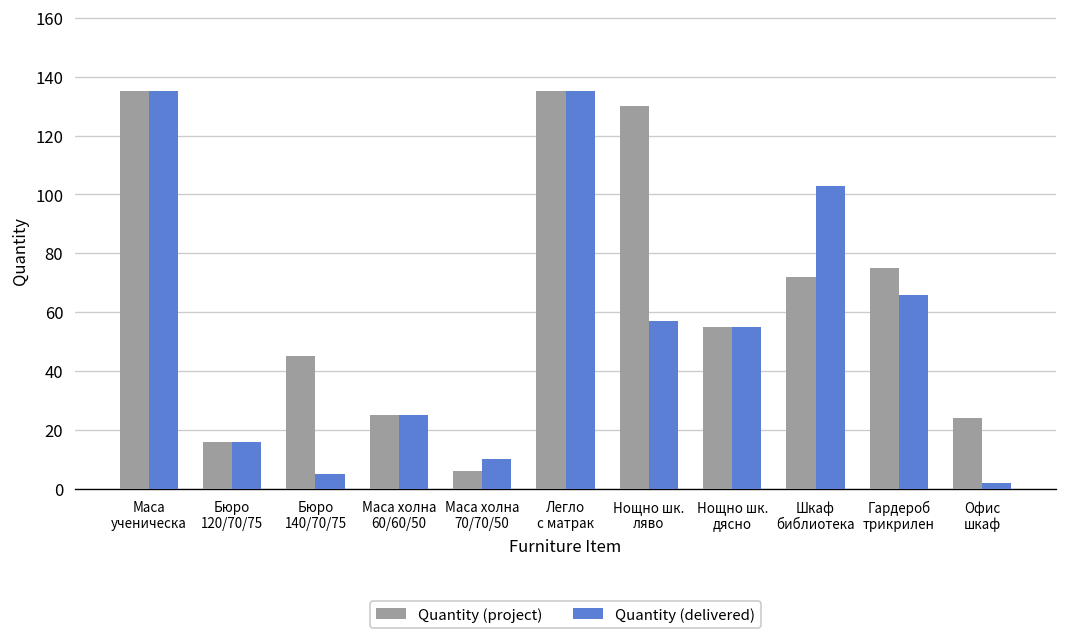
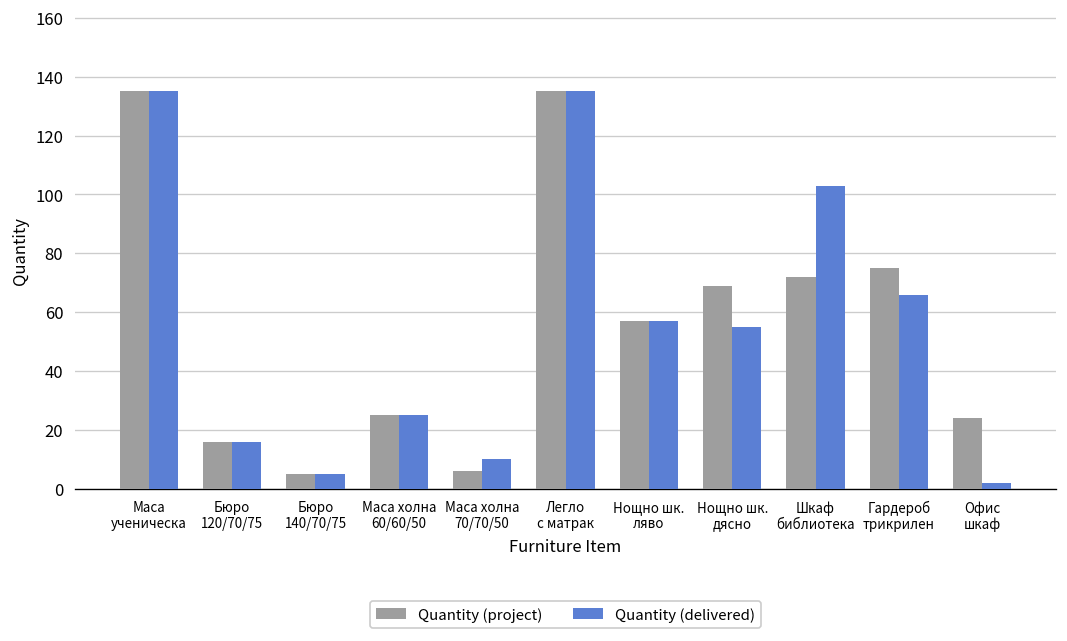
  {
    "Quantity (project)": {
      "Маса ученическа": 135,
      "Бюро 120/70/75": 16,
-     "Бюро 140/70/75": 45,
+     "Бюро 140/70/75": 5,
      "Маса холна 60/60/50": 25,
      "Маса холна 70/70/50": 6,
      "Легло с матрак": 135,
-     "Нощно шк. ляво": 130,
-     "Нощно шк. дясно": 55,
+     "Нощно шк. ляво": 57,
+     "Нощно шк. дясно": 69,
      "Шкаф библиотека": 72,
      "Гардероб трикрилен": 75,
      "Офис шкаф": 24
    },
    "Quantity (delivered)": {
      "Маса ученическа": 135,
      "Бюро 120/70/75": 16,
      "Бюро 140/70/75": 5,
      "Маса холна 60/60/50": 25,
      "Маса холна 70/70/50": 10,
      "Легло с матрак": 135,
      "Нощно шк. ляво": 57,
      "Нощно шк. дясно": 55,
      "Шкаф библиотека": 103,
      "Гардероб трикрилен": 66,
      "Офис шкаф": 2
    }
  }
